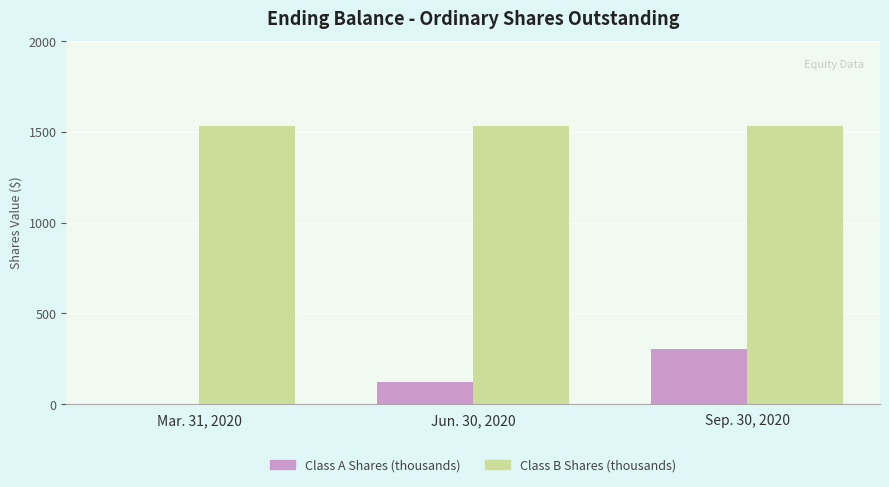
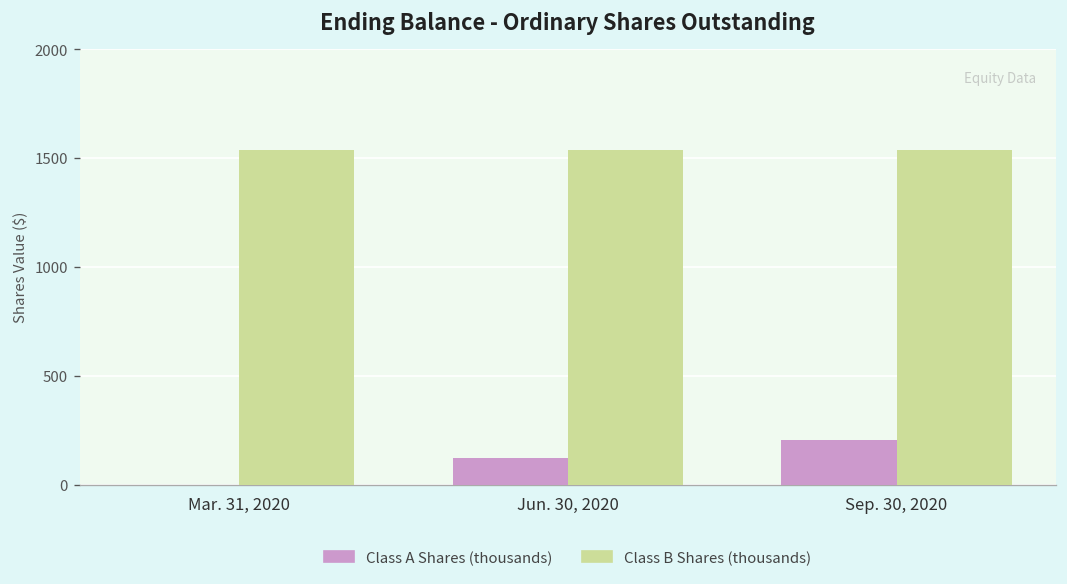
  {
    "Class A Shares (thousands)": {
      "Mar. 31, 2020": 0,
      "Jun. 30, 2020": 120,
-     "Sep. 30, 2020": 300
+     "Sep. 30, 2020": 210
    },
    "Class B Shares (thousands)": {
      "Mar. 31, 2020": 1540,
      "Jun. 30, 2020": 1540,
      "Sep. 30, 2020": 1540
    }
  }
